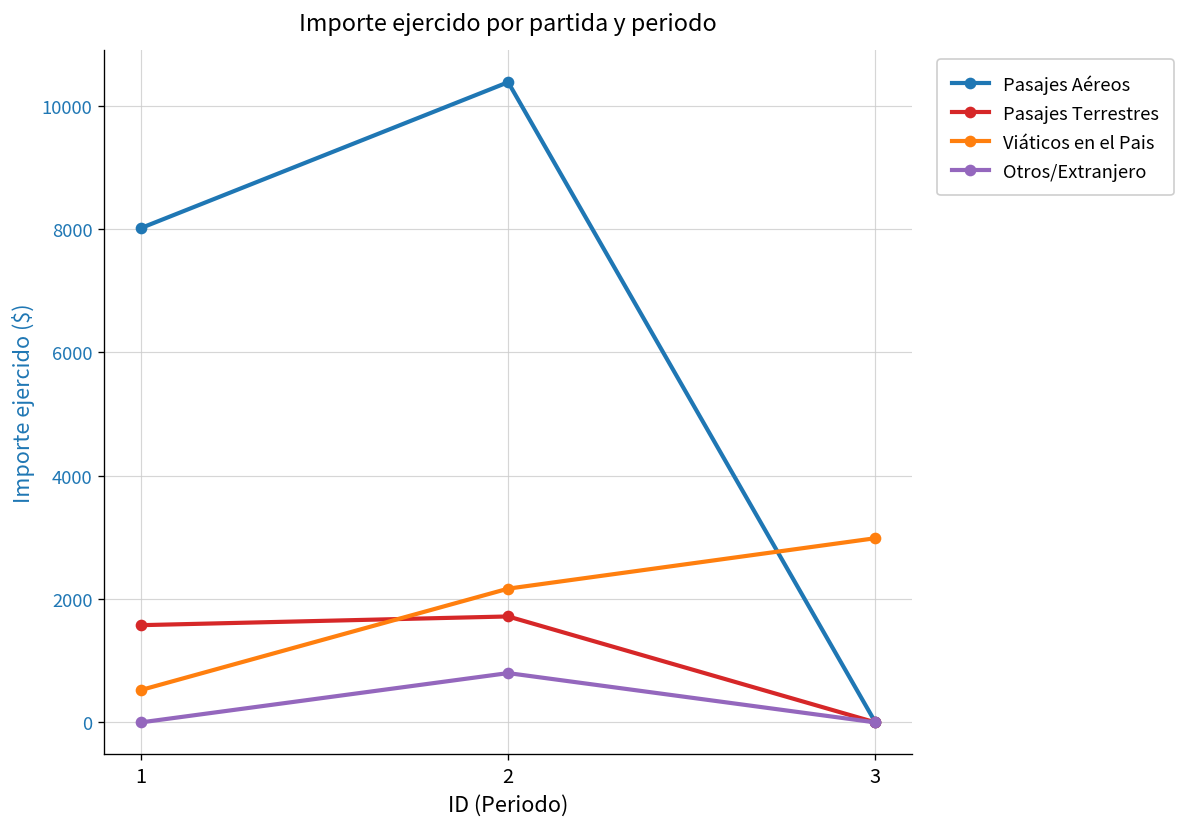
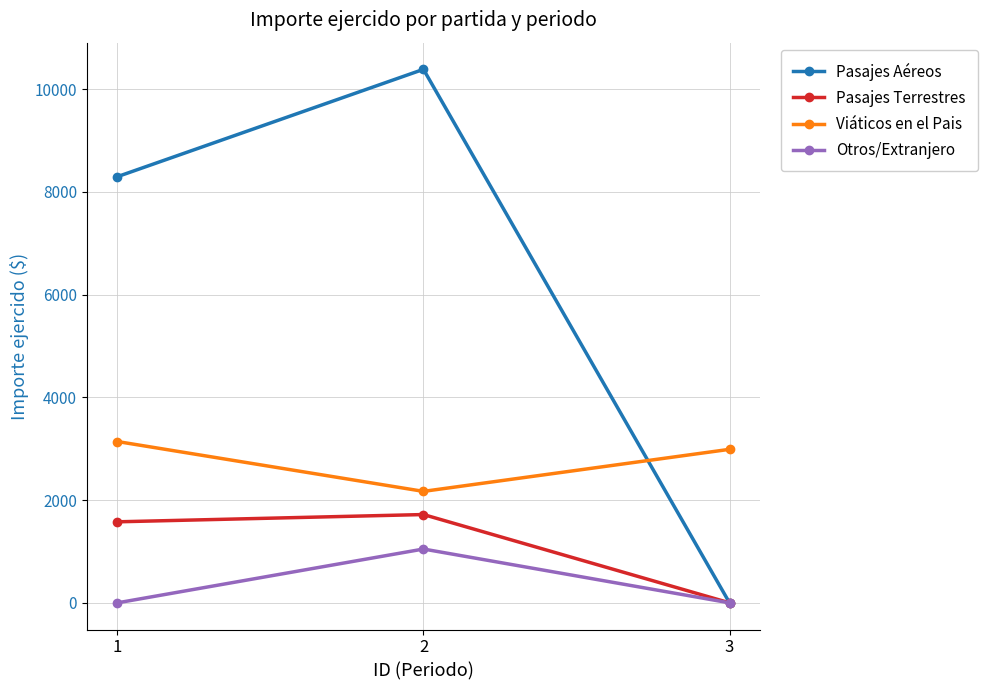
  {
    "Pasajes Aéreos": {
-     "1": 8000,
+     "1": 8300,
      "2": 10400
    },
    "Pasajes Terrestres": {
      "1": 1600,
      "2": 1700
    },
    "Viáticos en el Pais": {
-     "1": 500,
+     "1": 3100,
      "2": 2200,
      "3": 3000
    },
    "Otros/Extranjero": {
      "1": 0,
-     "2": 800
+     "2": 1000
    }
  }
